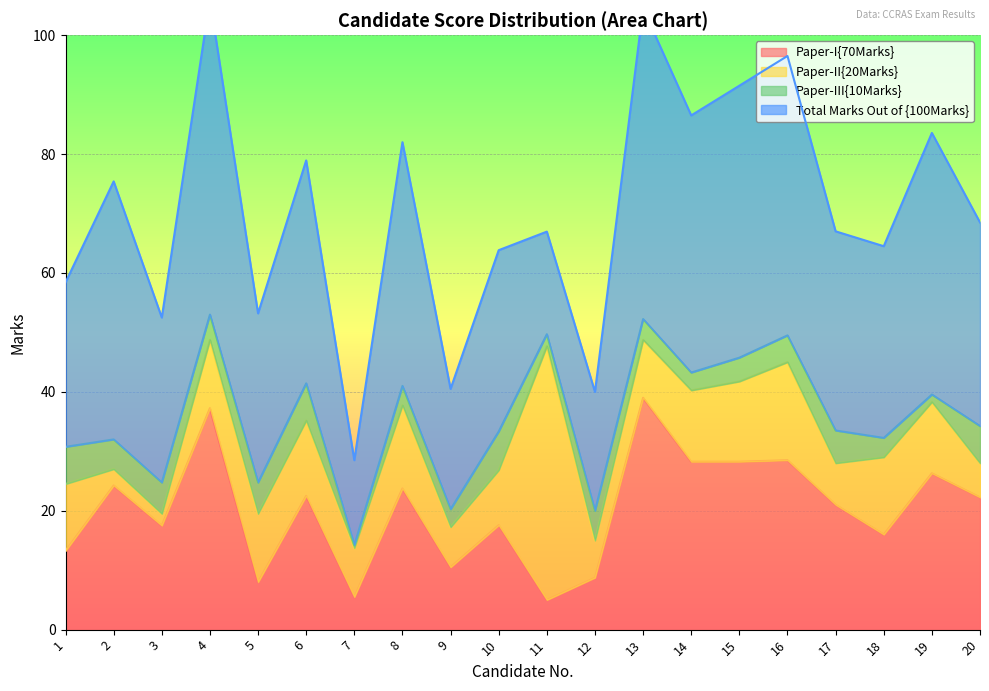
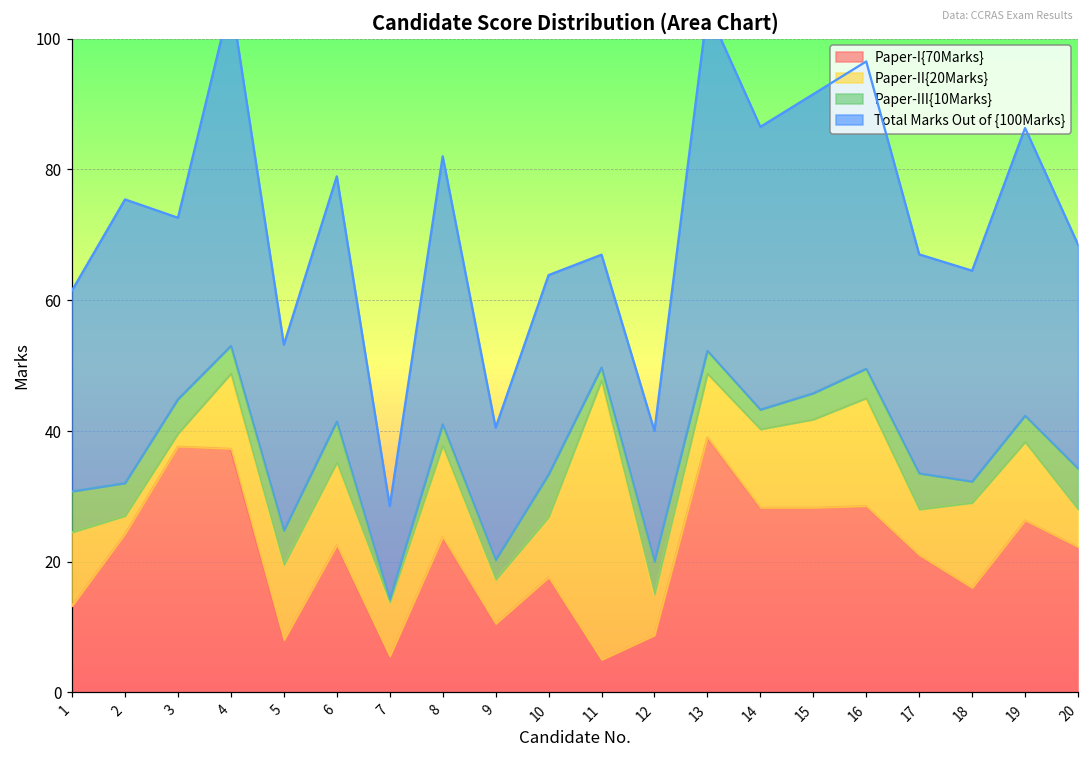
  {
    "Paper-I{70Marks}": {
      "1": 13,
      "2": 24,
-     "3": 18,
+     "3": 38,
      "4": 37,
      "5": 8,
      "6": 23,
      "7": 6,
      "8": 24,
      "9": 11,
      "10": 18,
      "11": 5,
      "12": 9,
      "13": 39,
      "14": 28,
      "15": 28,
      "16": 29,
      "17": 21,
      "18": 16,
      "19": 26,
      "20": 22
    },
    "Paper-II{20Marks}": {
      "1": 11,
      "2": 3,
      "3": 2,
      "4": 12,
      "5": 12,
      "6": 13,
      "7": 8,
      "8": 14,
      "9": 7,
      "10": 9,
      "11": 43,
      "12": 6,
      "13": 10,
      "14": 12,
      "15": 14,
      "16": 17,
      "17": 7,
      "18": 13,
      "19": 12,
      "20": 6
    },
    "Paper-III{10Marks}": {
      "1": 6,
      "2": 5,
      "3": 5,
      "4": 4,
      "5": 5,
      "6": 6,
      "7": 1,
      "8": 3,
      "9": 3,
      "10": 7,
      "11": 2,
      "12": 5,
      "13": 4,
      "14": 3,
      "15": 4,
      "16": 5,
      "17": 6,
      "18": 3,
-     "19": 1,
+     "19": 4,
      "20": 6
    },
    "Total Marks Out of {100Marks}": {
-     "1": 28,
+     "1": 31,
      "2": 43,
      "3": 28,
      "5": 28,
      "6": 38,
      "7": 14,
      "8": 41,
      "9": 20,
      "10": 31,
      "11": 17,
      "12": 20,
      "14": 43,
      "15": 46,
      "17": 34,
      "18": 32,
      "20": 34
    }
  }
